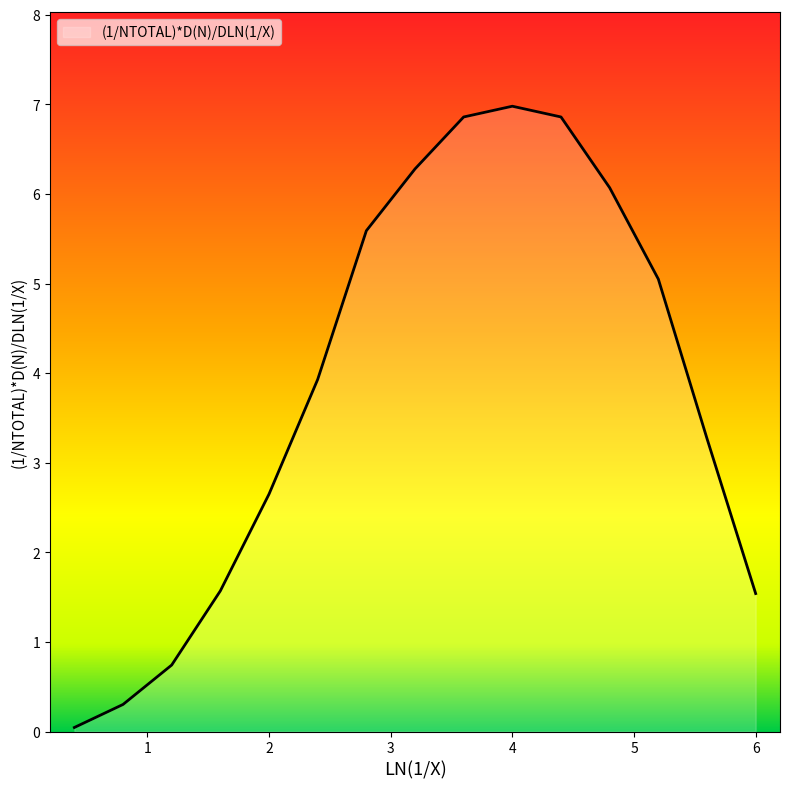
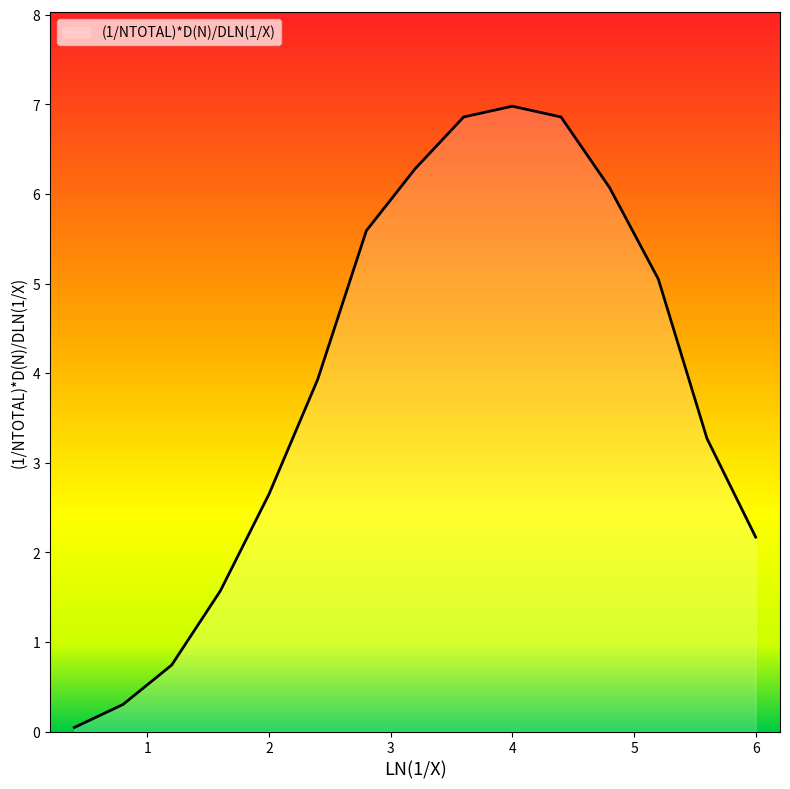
  {
    "2": 2.7,
    "4": 7.0,
-   "6": 1.5
+   "6": 2.2
  }
